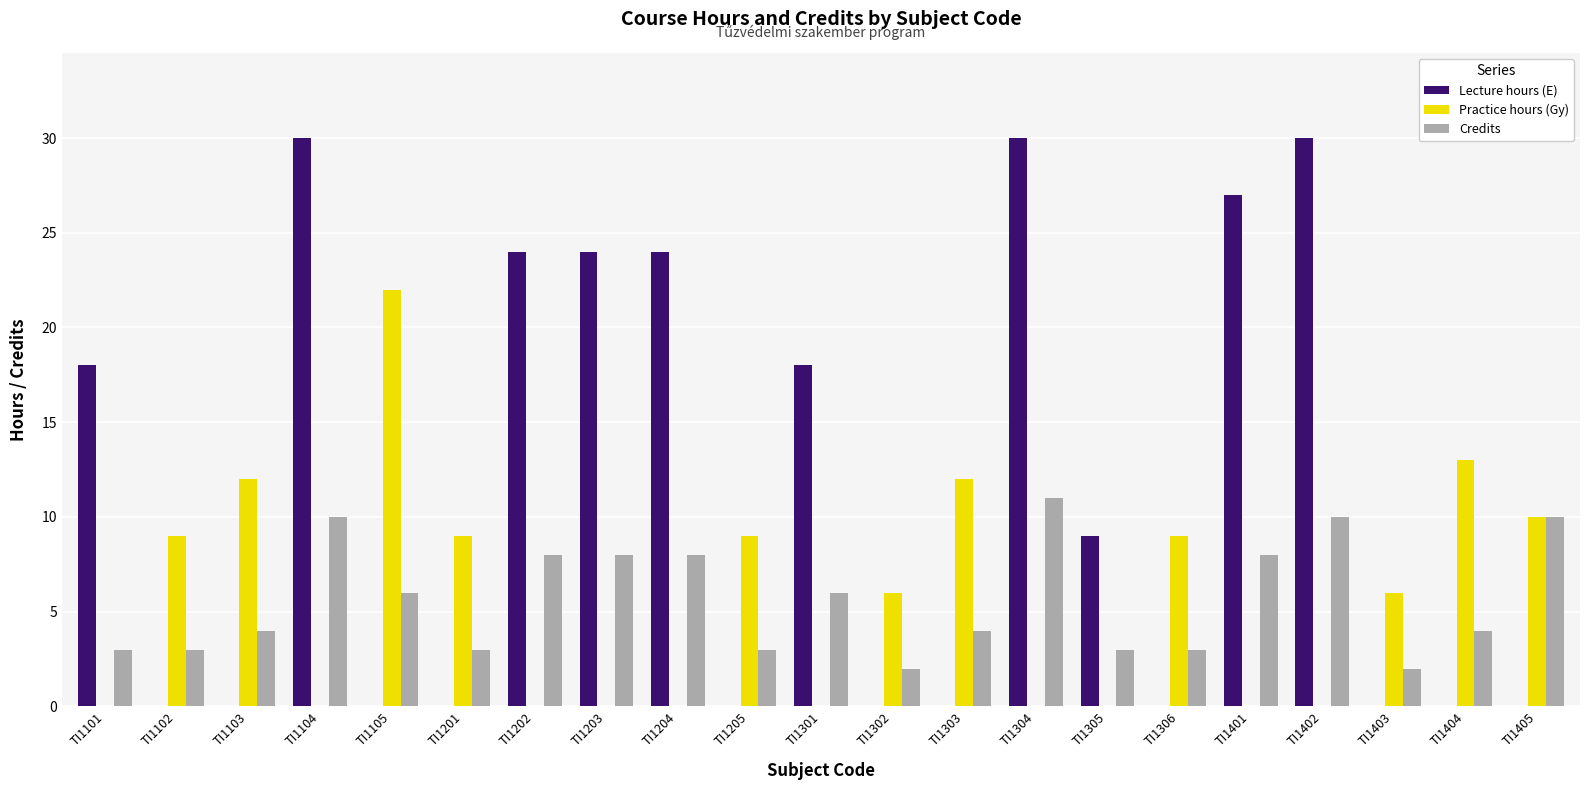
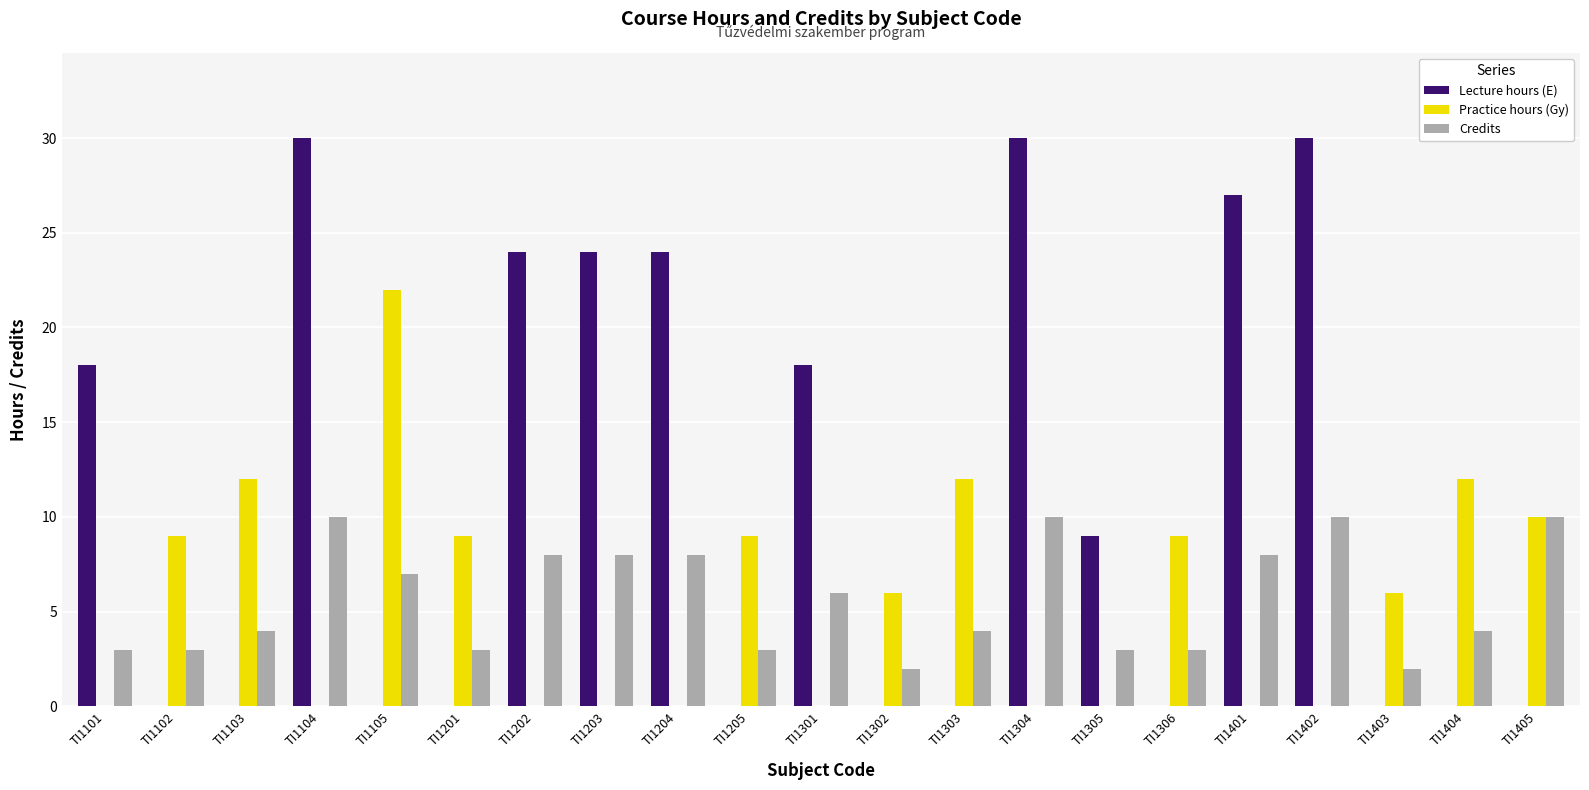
  {
    "Lecture hours (E)": {
      "TI1101": 18,
      "TI1102": 0,
      "TI1103": 0,
      "TI1104": 30,
      "TI1105": 0,
      "TI1201": 0,
      "TI1202": 24,
      "TI1203": 24,
      "TI1204": 24,
      "TI1205": 0,
      "TI1301": 18,
      "TI1302": 0,
      "TI1303": 0,
      "TI1304": 30,
      "TI1305": 9,
      "TI1306": 0,
      "TI1401": 27,
      "TI1402": 30,
      "TI1403": 0,
      "TI1404": 0,
      "TI1405": 0
    },
    "Practice hours (Gy)": {
      "TI1101": 0,
      "TI1102": 9,
      "TI1103": 12,
      "TI1104": 0,
      "TI1105": 22,
      "TI1201": 9,
      "TI1202": 0,
      "TI1203": 0,
      "TI1204": 0,
      "TI1205": 9,
      "TI1301": 0,
      "TI1302": 6,
      "TI1303": 12,
      "TI1304": 0,
      "TI1305": 0,
      "TI1306": 9,
      "TI1401": 0,
      "TI1402": 0,
      "TI1403": 6,
-     "TI1404": 13,
+     "TI1404": 12,
      "TI1405": 10
    },
    "Credits": {
      "TI1101": 3,
      "TI1102": 3,
      "TI1103": 4,
      "TI1104": 10,
-     "TI1105": 6,
+     "TI1105": 7,
      "TI1201": 3,
      "TI1202": 8,
      "TI1203": 8,
      "TI1204": 8,
      "TI1205": 3,
      "TI1301": 6,
      "TI1302": 2,
      "TI1303": 4,
-     "TI1304": 11,
+     "TI1304": 10,
      "TI1305": 3,
      "TI1306": 3,
      "TI1401": 8,
      "TI1402": 10,
      "TI1403": 2,
      "TI1404": 4,
      "TI1405": 10
    }
  }
